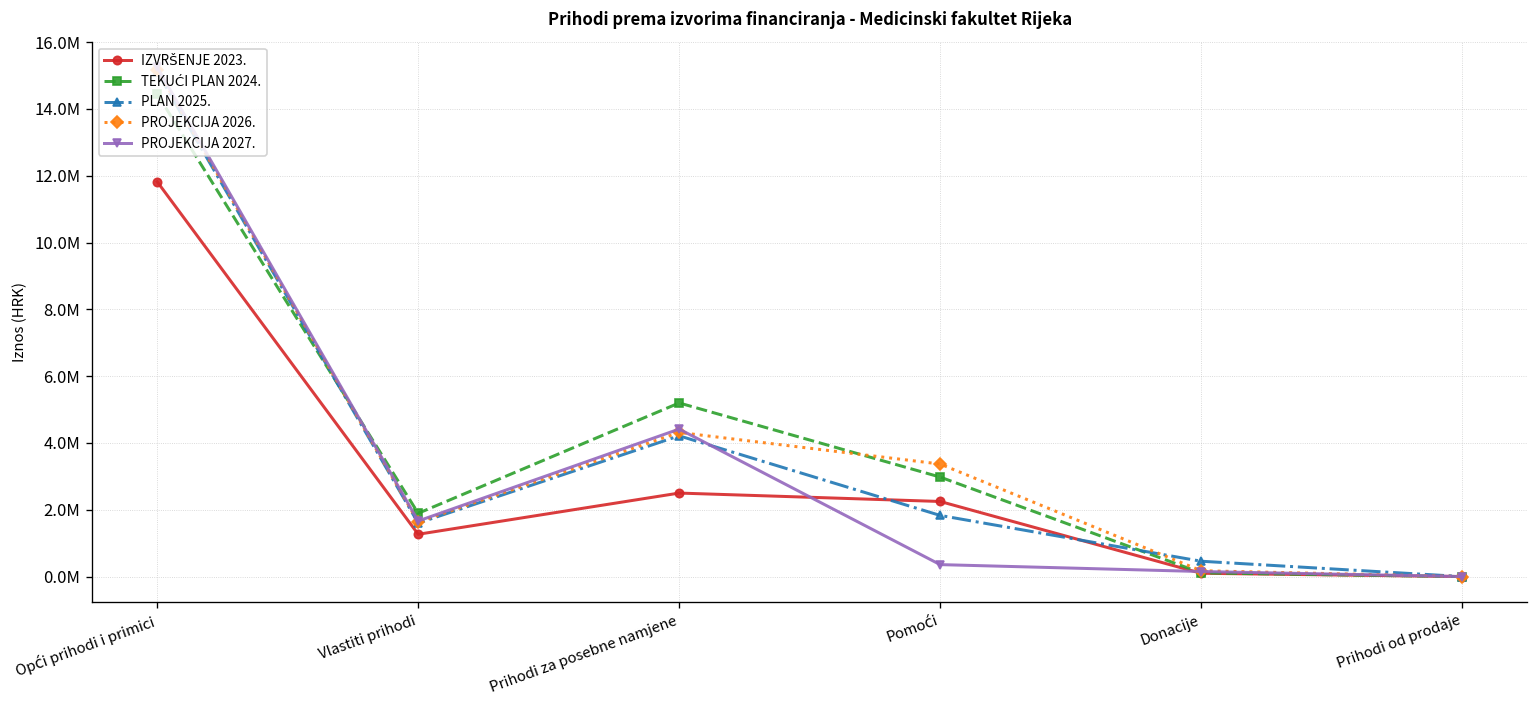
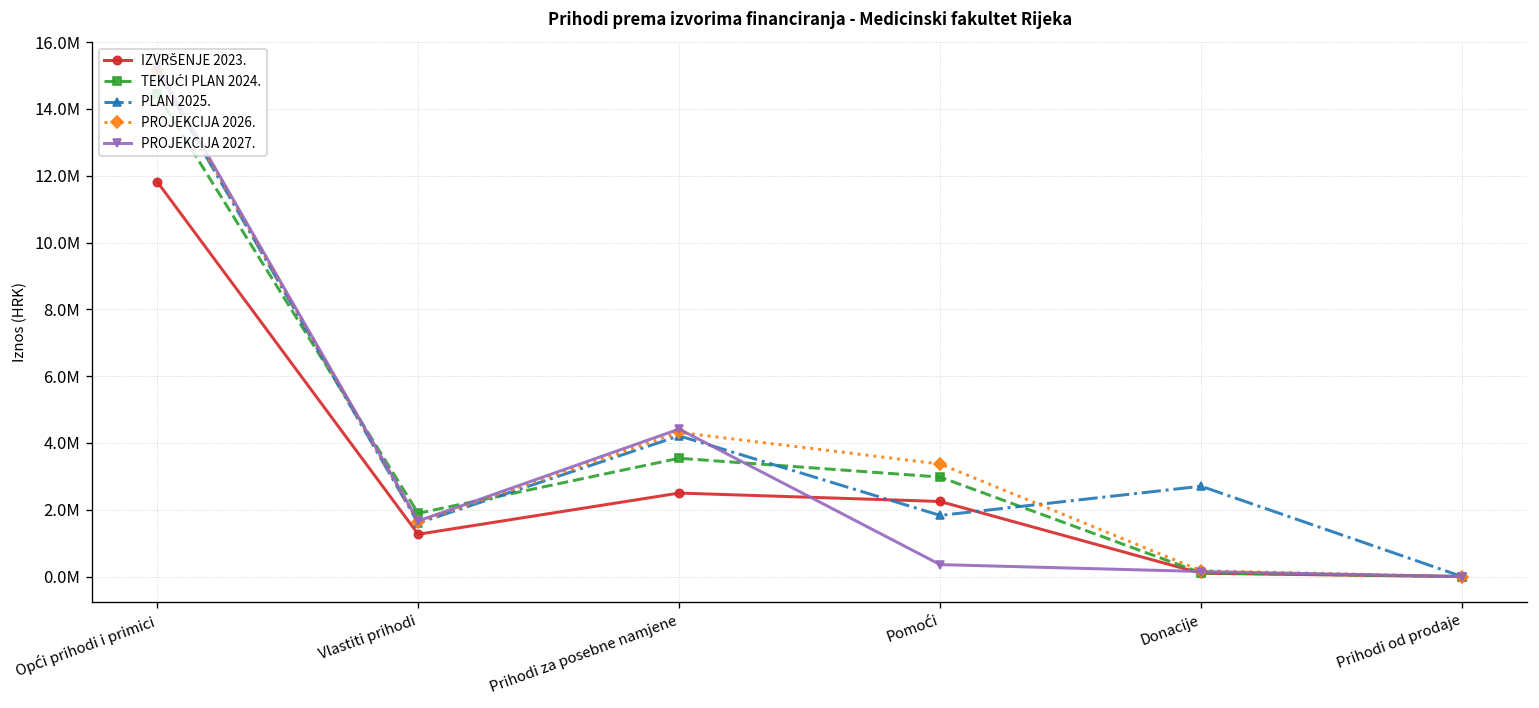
  {
    "IZVRŠENJE 2023.": {
      "Opći prihodi i primici": 11800000,
      "Vlastiti prihodi": 1300000,
      "Prihodi za posebne namjene": 2500000,
      "Pomoći": 2200000
    },
    "TEKUĆI PLAN 2024.": {
      "Vlastiti prihodi": 1900000,
-     "Prihodi za posebne namjene": 5200000,
+     "Prihodi za posebne namjene": 3500000,
      "Pomoći": 3000000
    },
    "PLAN 2025.": {
      "Prihodi za posebne namjene": 4200000,
      "Pomoći": 1800000,
-     "Donacije": 500000
+     "Donacije": 2700000
    },
    "PROJEKCIJA 2026.": {
      "Prihodi za posebne namjene": 4300000,
      "Pomoći": 3400000
    },
    "PROJEKCIJA 2027.": {
      "Prihodi za posebne namjene": 4400000,
      "Pomoći": 400000
    }
  }
